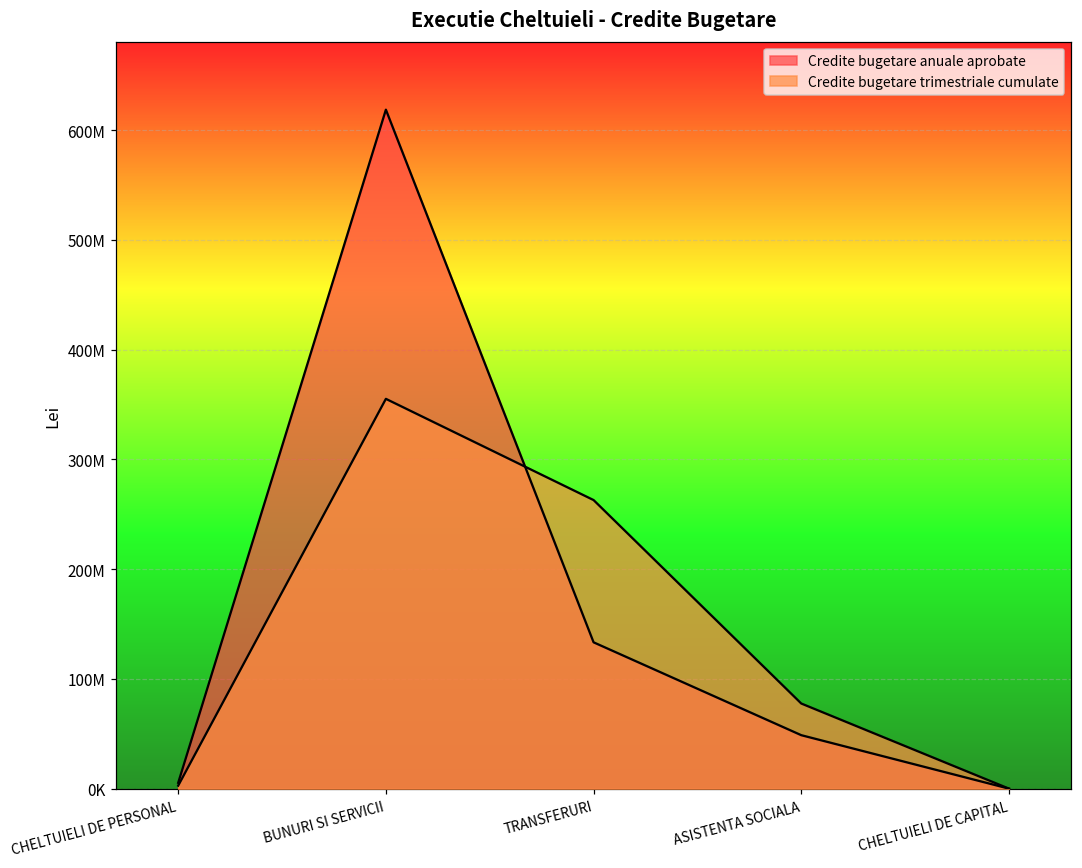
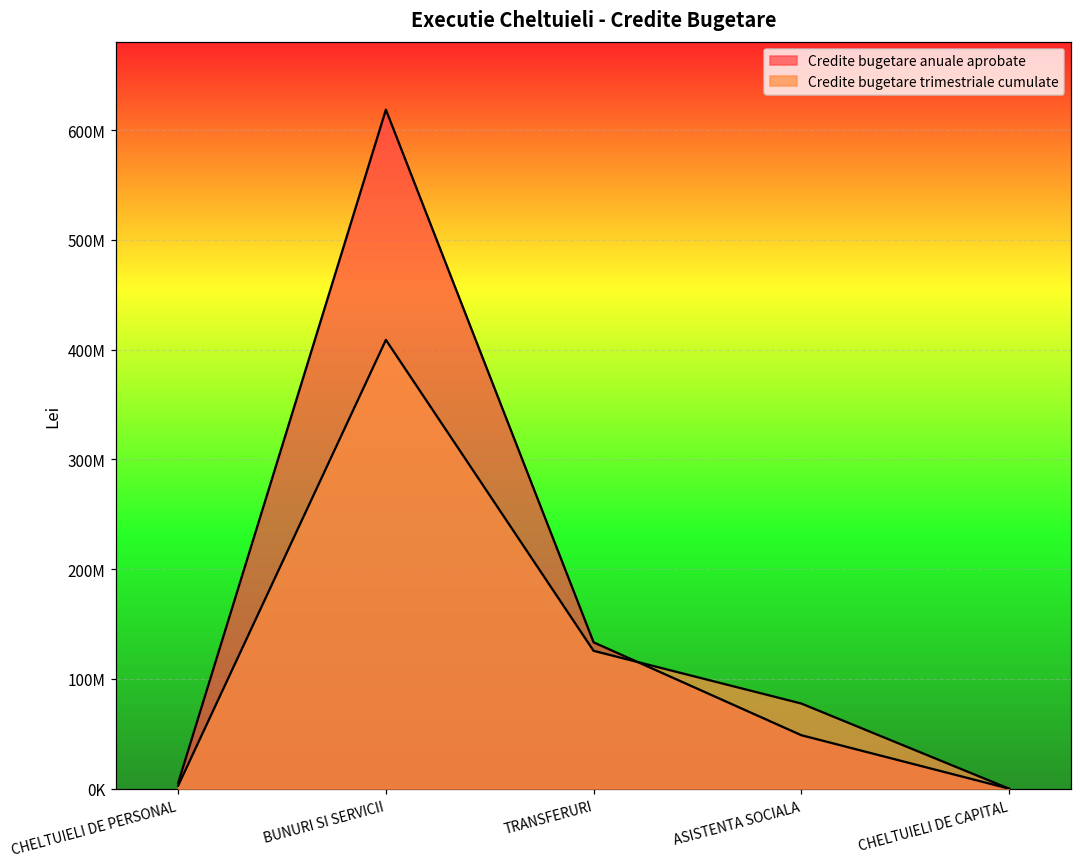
  {
    "Credite bugetare anuale aprobate": {
      "BUNURI SI SERVICII": 620000000,
      "TRANSFERURI": 130000000,
      "ASISTENTA SOCIALA": 50000000
    },
    "Credite bugetare trimestriale cumulate": {
-     "BUNURI SI SERVICII": 360000000,
-     "TRANSFERURI": 260000000,
+     "BUNURI SI SERVICII": 410000000,
+     "TRANSFERURI": 130000000,
      "ASISTENTA SOCIALA": 80000000
    }
  }
